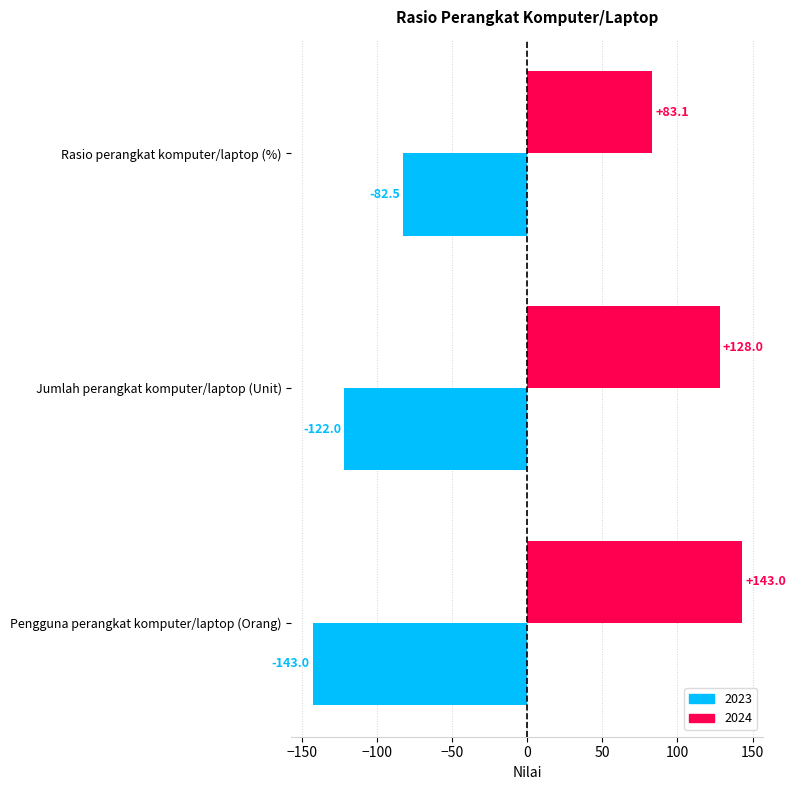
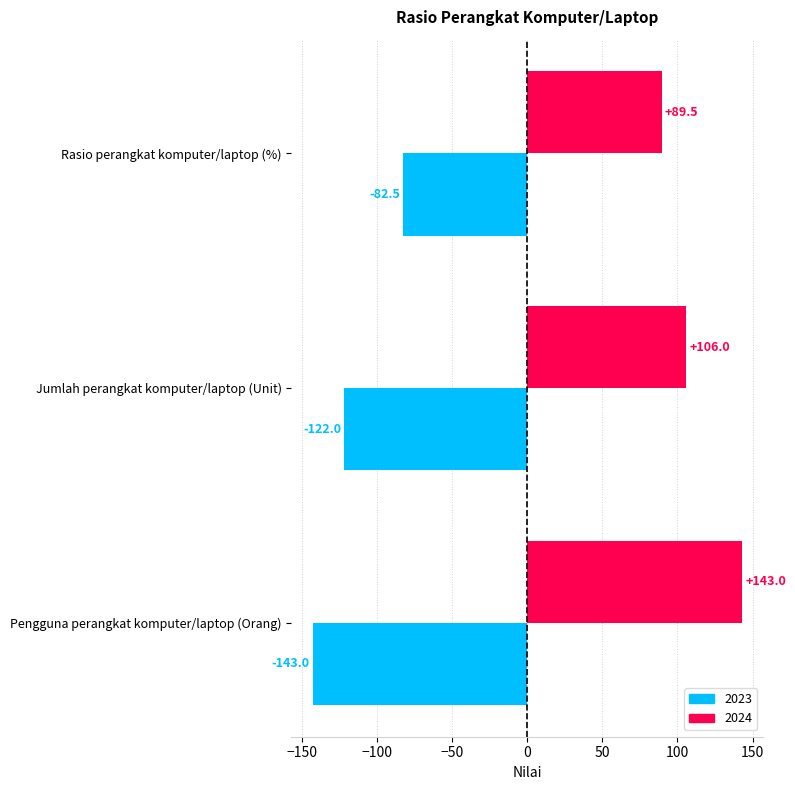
  {
    "2023": {
      "Rasio perangkat komputer/laptop (%)": "-82.5",
      "Jumlah perangkat komputer/laptop (Unit)": "-122.0",
      "Pengguna perangkat komputer/laptop (Orang)": "-143.0"
    },
    "2024": {
-     "Rasio perangkat komputer/laptop (%)": "+83.1",
-     "Jumlah perangkat komputer/laptop (Unit)": "+128.0",
+     "Rasio perangkat komputer/laptop (%)": "+89.5",
+     "Jumlah perangkat komputer/laptop (Unit)": "+106.0",
      "Pengguna perangkat komputer/laptop (Orang)": "+143.0"
    }
  }
